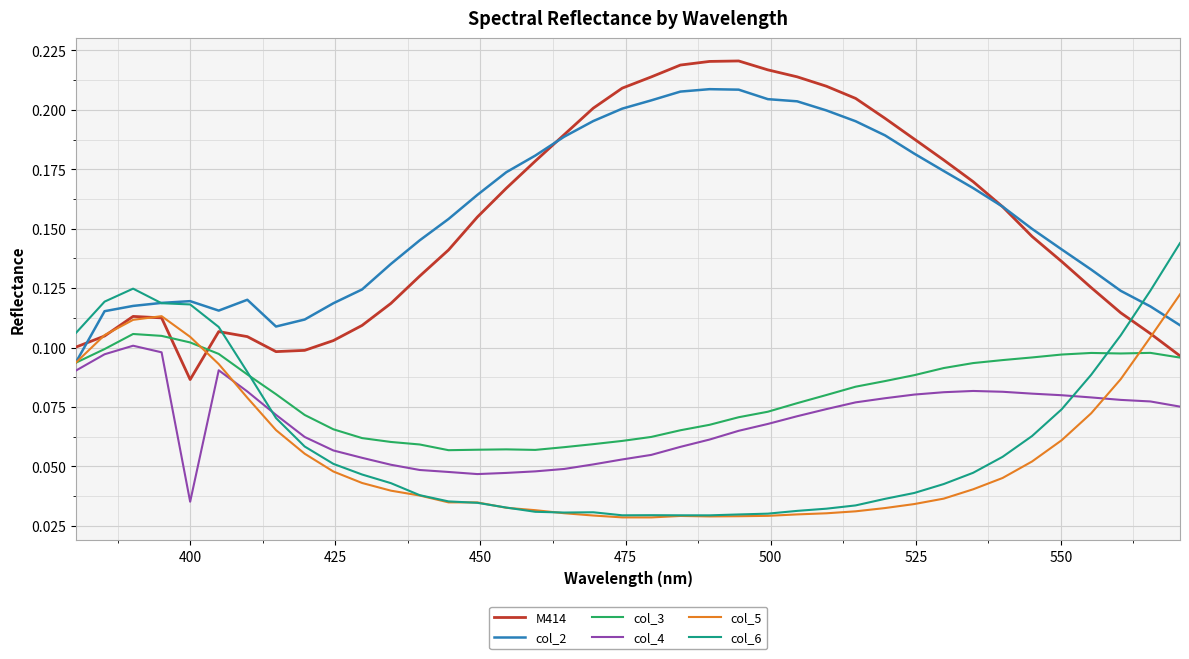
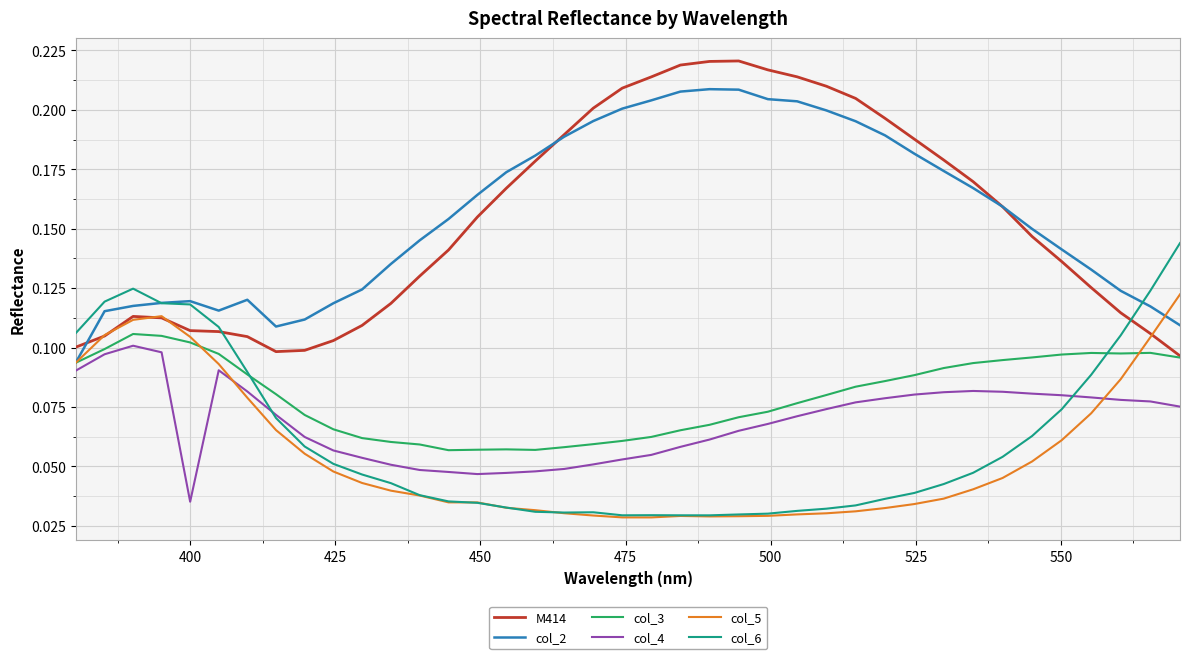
  {
    "M414": {
-     "400": 0.087
+     "400": 0.107
    },
    "col_2": {
      "400": 0.120
    },
    "col_4": {
      "400": 0.035
    },
    "col_5": {
      "400": 0.104
    }
  }
